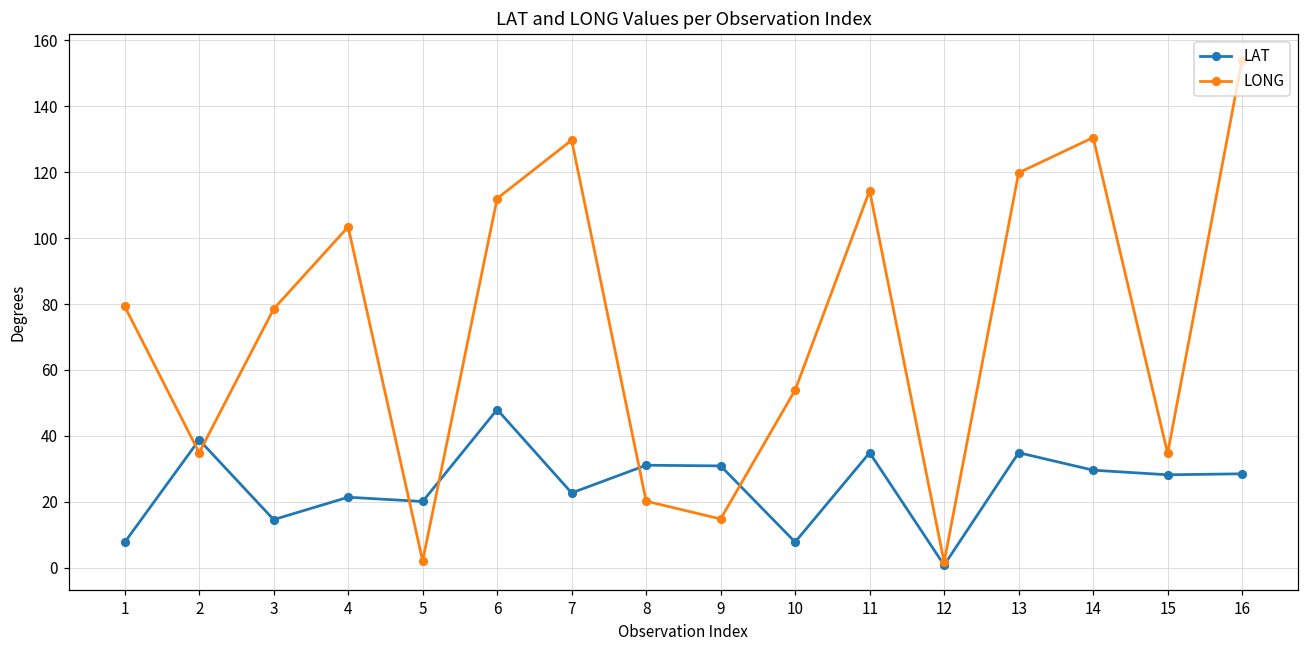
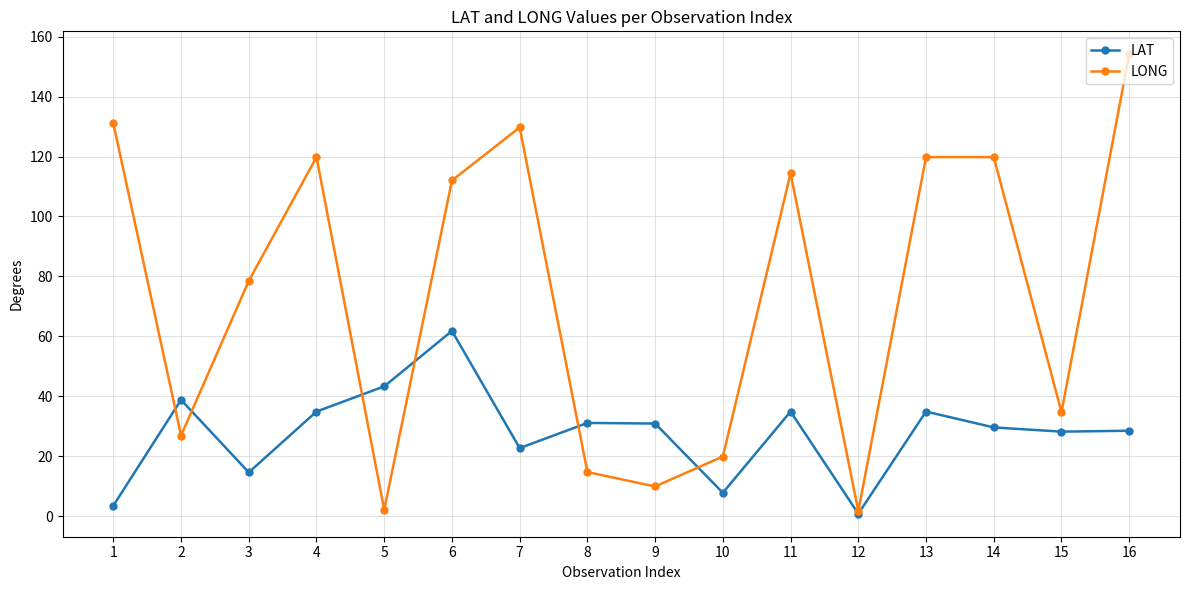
  {
    "LAT": {
-     "1": 8,
+     "1": 4,
      "2": 39,
      "3": 15,
-     "4": 21,
-     "5": 20,
-     "6": 48,
+     "4": 35,
+     "5": 43,
+     "6": 62,
      "7": 23,
      "8": 31,
      "9": 31,
      "10": 8,
      "11": 35,
      "12": 1,
      "13": 35,
      "14": 30,
      "15": 28,
      "16": 29
    },
    "LONG": {
-     "1": 79,
-     "2": 35,
+     "1": 131,
+     "2": 27,
      "3": 79,
-     "4": 103,
+     "4": 120,
      "5": 2,
      "6": 112,
      "7": 130,
-     "8": 20,
-     "9": 15,
-     "10": 54,
+     "8": 15,
+     "9": 10,
+     "10": 20,
      "11": 114,
      "12": 2,
      "13": 120,
-     "14": 131,
+     "14": 120,
      "15": 35
    }
  }
